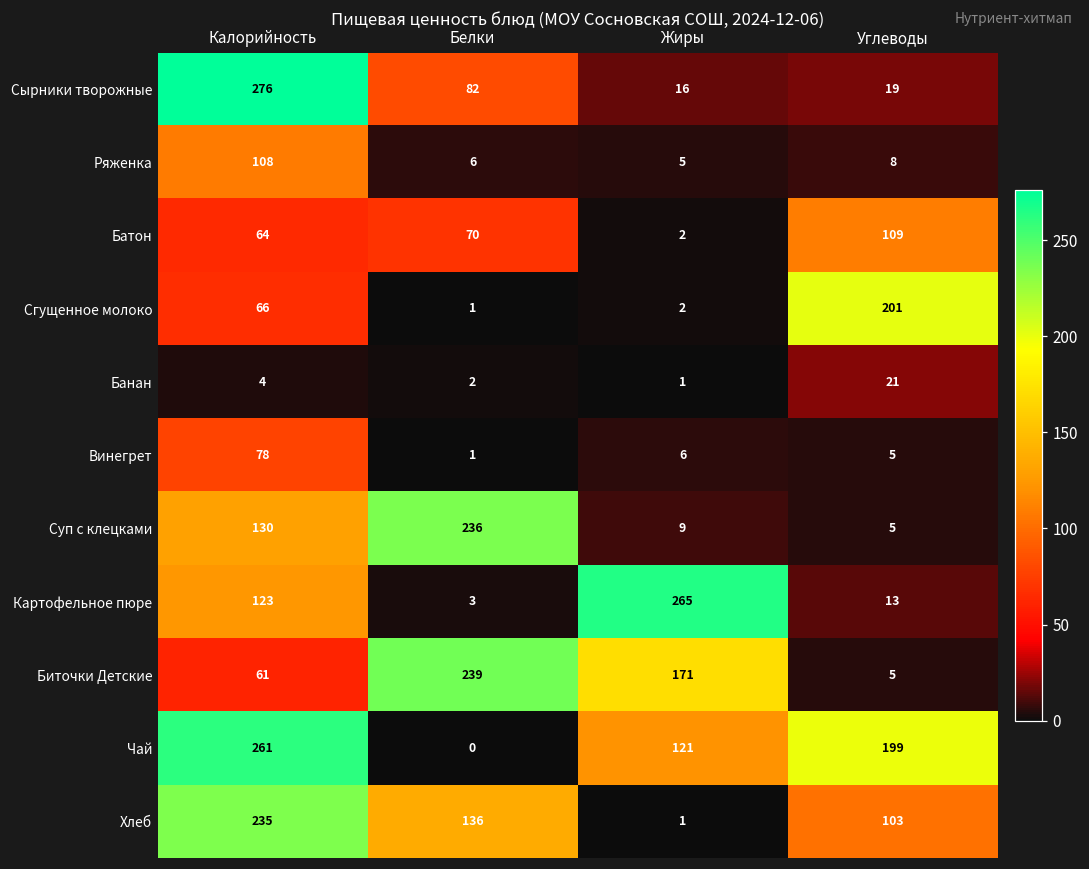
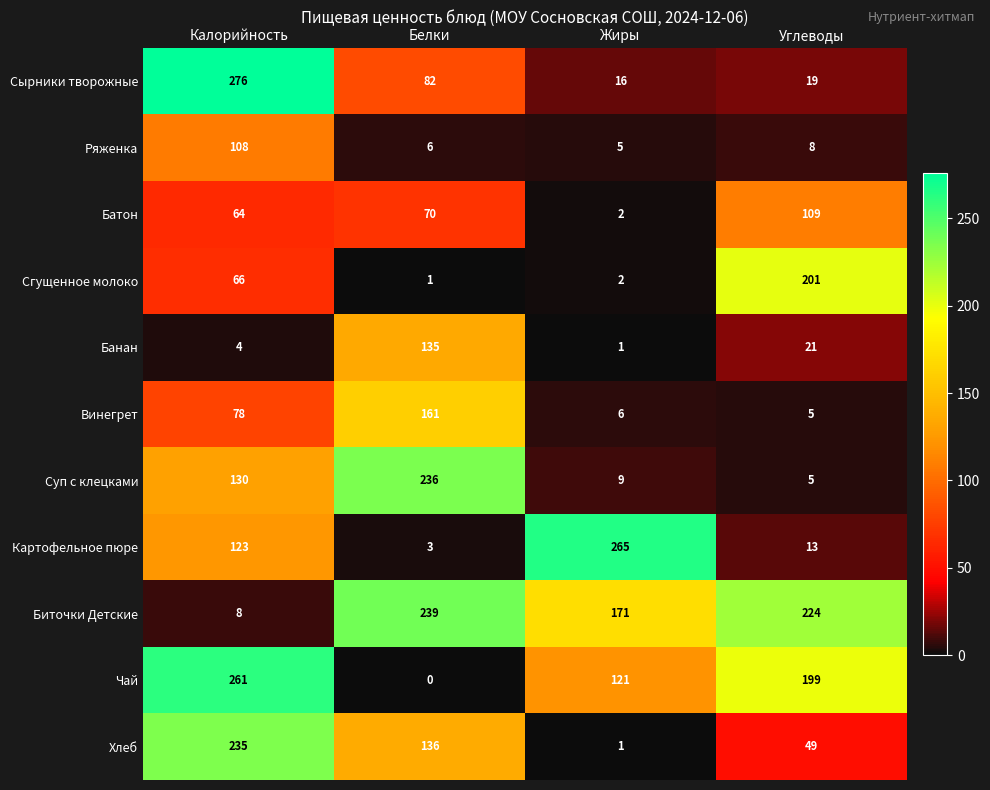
  {
    "Сырники творожные": {
      "Калорийность": 276,
      "Белки": 82,
      "Жиры": 16,
      "Углеводы": 19
    },
    "Ряженка": {
      "Калорийность": 108,
      "Белки": 6,
      "Жиры": 5,
      "Углеводы": 8
    },
    "Батон": {
      "Калорийность": 64,
      "Белки": 70,
      "Жиры": 2,
      "Углеводы": 109
    },
    "Сгущенное молоко": {
      "Калорийность": 66,
      "Белки": 1,
      "Жиры": 2,
      "Углеводы": 201
    },
    "Банан": {
      "Калорийность": 4,
-     "Белки": 2,
+     "Белки": 135,
      "Жиры": 1,
      "Углеводы": 21
    },
    "Винегрет": {
      "Калорийность": 78,
-     "Белки": 1,
+     "Белки": 161,
      "Жиры": 6,
      "Углеводы": 5
    },
    "Суп с клецками": {
      "Калорийность": 130,
      "Белки": 236,
      "Жиры": 9,
      "Углеводы": 5
    },
    "Картофельное пюре": {
      "Калорийность": 123,
      "Белки": 3,
      "Жиры": 265,
      "Углеводы": 13
    },
    "Биточки Детские": {
-     "Калорийность": 61,
+     "Калорийность": 8,
      "Белки": 239,
      "Жиры": 171,
-     "Углеводы": 5
+     "Углеводы": 224
    },
    "Чай": {
      "Калорийность": 261,
      "Белки": 0,
      "Жиры": 121,
      "Углеводы": 199
    },
    "Хлеб": {
      "Калорийность": 235,
      "Белки": 136,
      "Жиры": 1,
-     "Углеводы": 103
+     "Углеводы": 49
    }
  }
